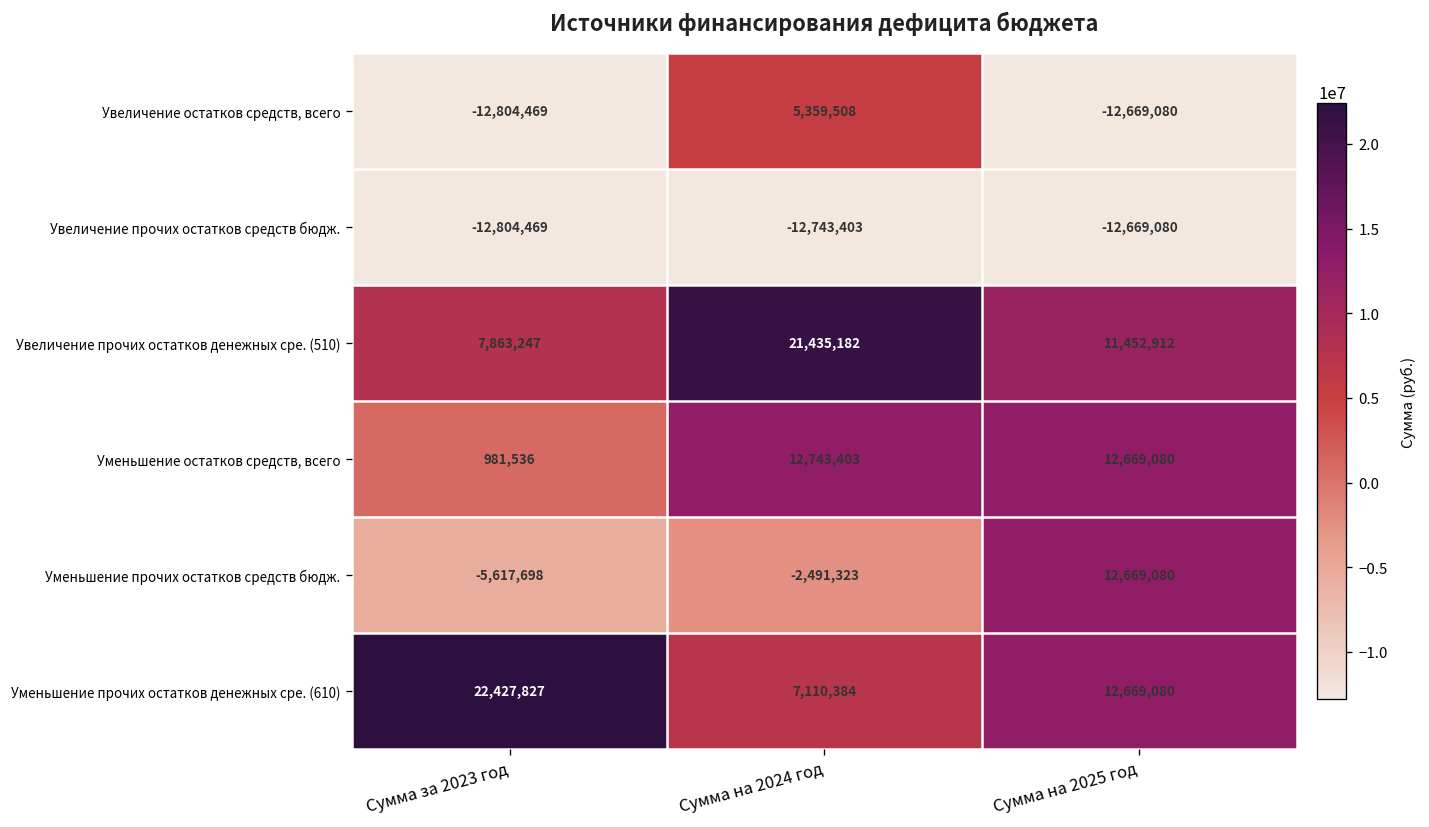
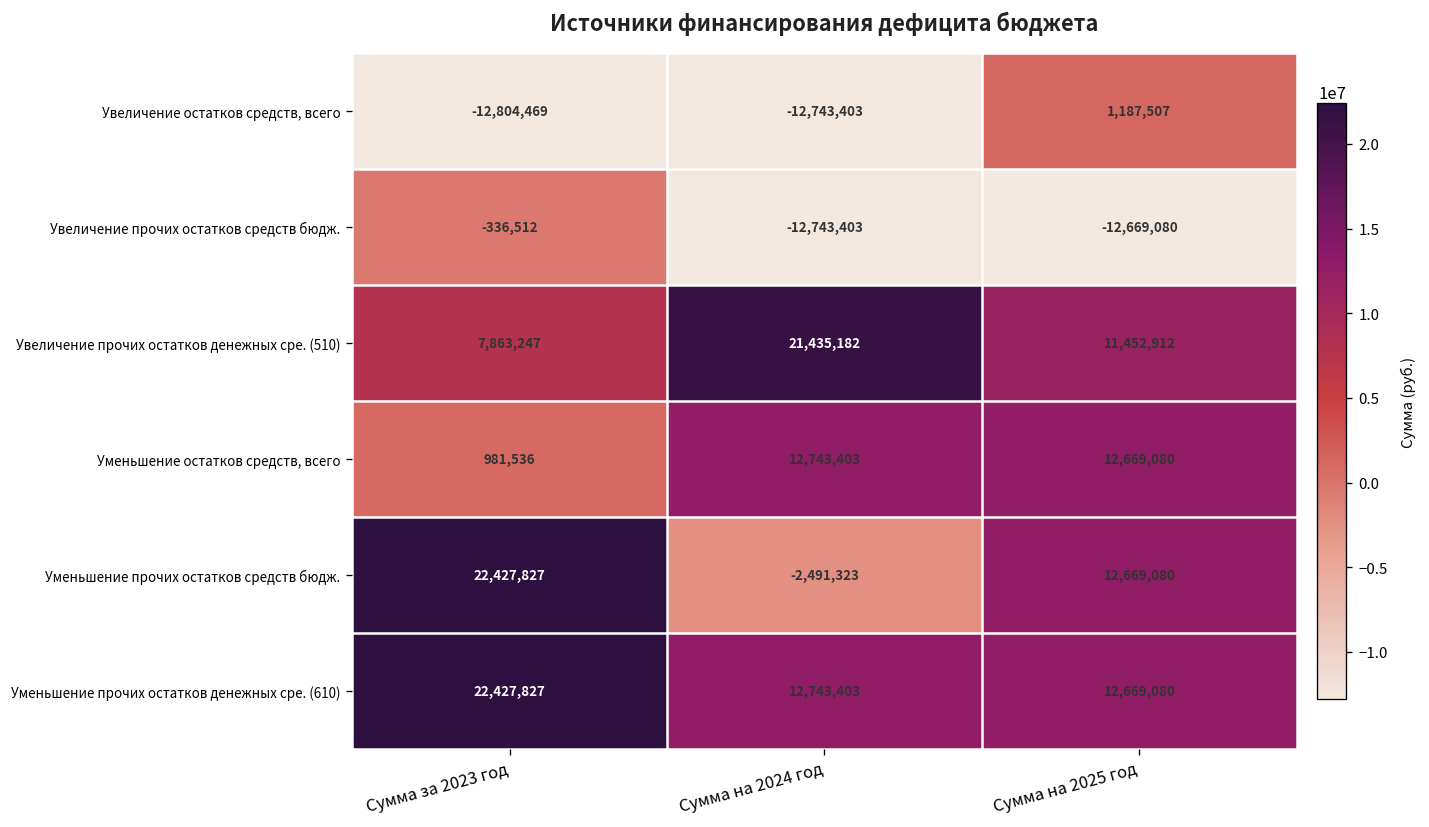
  {
    "Увеличение остатков средств, всего": {
      "Сумма за 2023 год": "-12,804,469",
-     "Сумма на 2024 год": "5,359,508",
-     "Сумма на 2025 год": "-12,669,080"
+     "Сумма на 2024 год": "-12,743,403",
+     "Сумма на 2025 год": "1,187,507"
    },
    "Увеличение прочих остатков средств бюдж.": {
-     "Сумма за 2023 год": "-12,804,469",
+     "Сумма за 2023 год": "-336,512",
      "Сумма на 2024 год": "-12,743,403",
      "Сумма на 2025 год": "-12,669,080"
    },
    "Увеличение прочих остатков денежных сре. (510)": {
      "Сумма за 2023 год": "7,863,247",
      "Сумма на 2024 год": "21,435,182",
      "Сумма на 2025 год": "11,452,912"
    },
    "Уменьшение остатков средств, всего": {
      "Сумма за 2023 год": "981,536",
      "Сумма на 2024 год": "12,743,403",
      "Сумма на 2025 год": "12,669,080"
    },
    "Уменьшение прочих остатков средств бюдж.": {
-     "Сумма за 2023 год": "-5,617,698",
+     "Сумма за 2023 год": "22,427,827",
      "Сумма на 2024 год": "-2,491,323",
      "Сумма на 2025 год": "12,669,080"
    },
    "Уменьшение прочих остатков денежных сре. (610)": {
      "Сумма за 2023 год": "22,427,827",
-     "Сумма на 2024 год": "7,110,384",
+     "Сумма на 2024 год": "12,743,403",
      "Сумма на 2025 год": "12,669,080"
    }
  }
